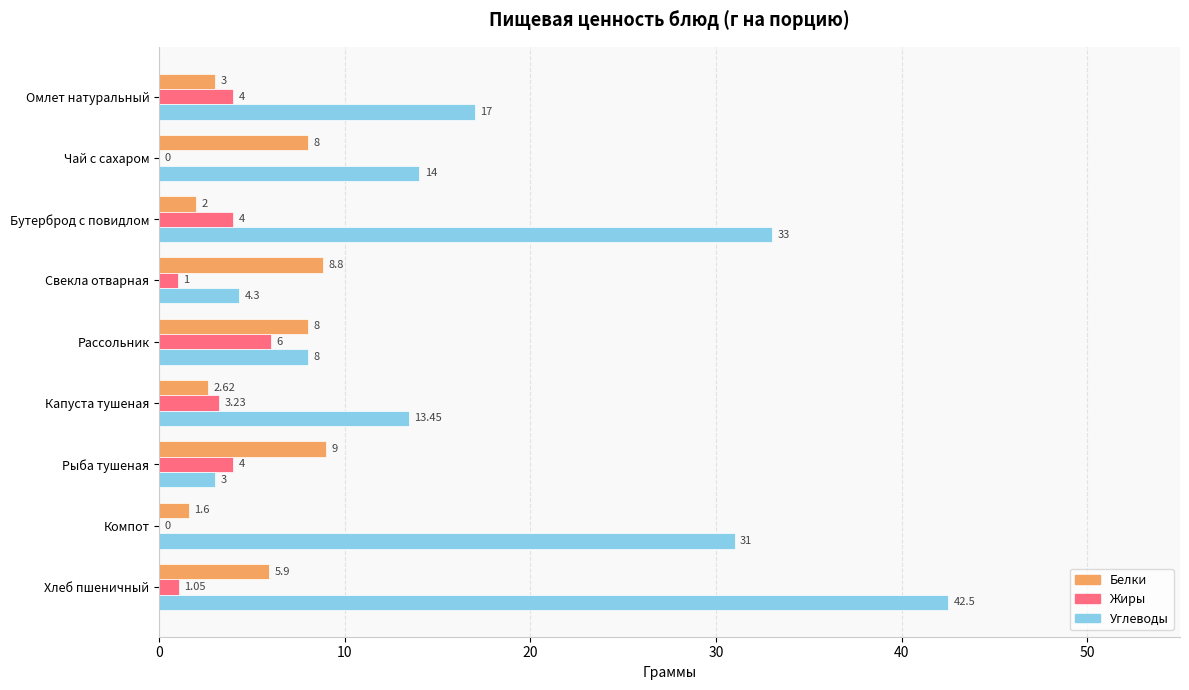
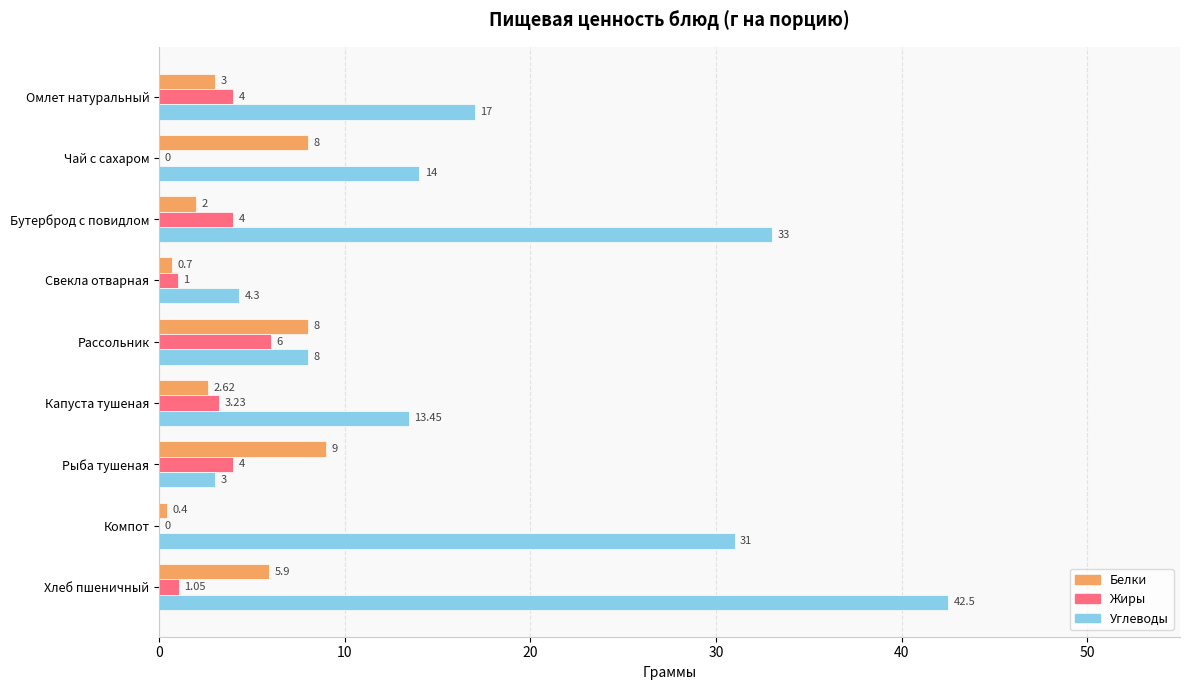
  {
    "Белки": {
      "Омлет натуральный": 3,
      "Чай с сахаром": 8,
      "Бутерброд с повидлом": 2,
-     "Свекла отварная": 8.8,
+     "Свекла отварная": 0.7,
      "Рассольник": 8,
      "Капуста тушеная": 2.62,
      "Рыба тушеная": 9,
-     "Компот": 1.6,
+     "Компот": 0.4,
      "Хлеб пшеничный": 5.9
    },
    "Жиры": {
      "Омлет натуральный": 4,
      "Чай с сахаром": 0,
      "Бутерброд с повидлом": 4,
      "Свекла отварная": 1,
      "Рассольник": 6,
      "Капуста тушеная": 3.23,
      "Рыба тушеная": 4,
      "Компот": 0,
      "Хлеб пшеничный": 1.05
    },
    "Углеводы": {
      "Омлет натуральный": 17,
      "Чай с сахаром": 14,
      "Бутерброд с повидлом": 33,
      "Свекла отварная": 4.3,
      "Рассольник": 8,
      "Капуста тушеная": 13.45,
      "Рыба тушеная": 3,
      "Компот": 31,
      "Хлеб пшеничный": 42.5
    }
  }
